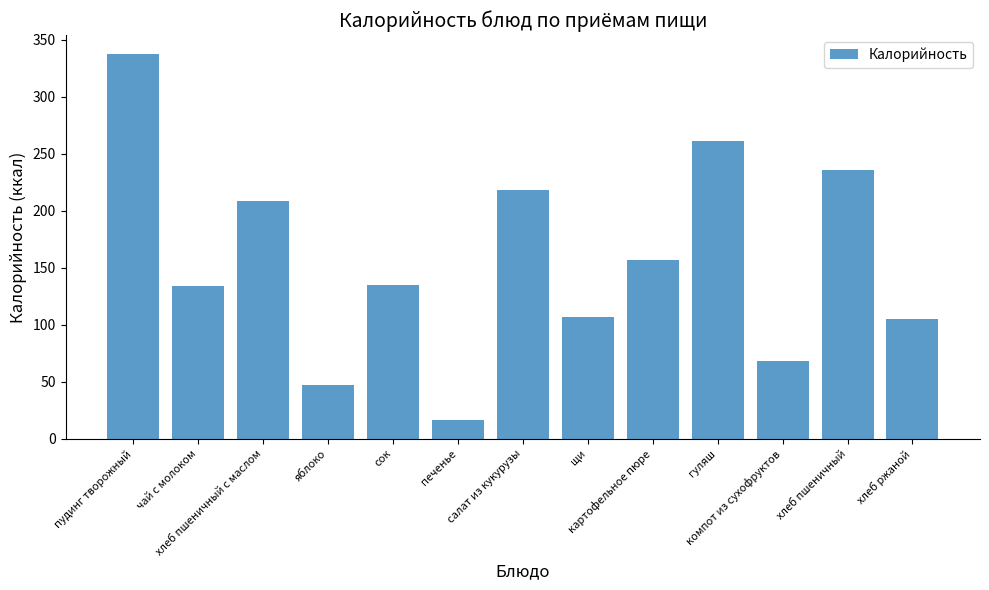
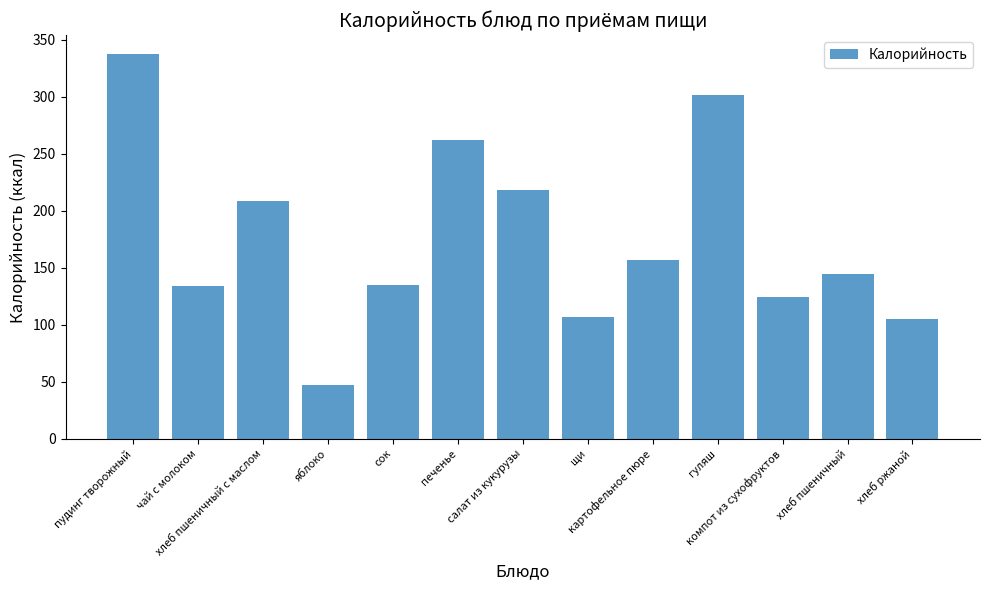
  {
    "пудинг творожный": 337,
    "чай с молоком": 134,
    "хлеб пшеничный с маслом": 208,
    "яблоко": 47,
    "сок": 135,
-   "печенье": 16,
+   "печенье": 262,
    "салат из кукурузы": 218,
    "щи": 107,
    "картофельное пюре": 157,
-   "гуляш": 261,
-   "компот из сухофруктов": 68,
-   "хлеб пшеничный": 235,
+   "гуляш": 301,
+   "компот из сухофруктов": 124,
+   "хлеб пшеничный": 145,
    "хлеб ржаной": 105
  }
